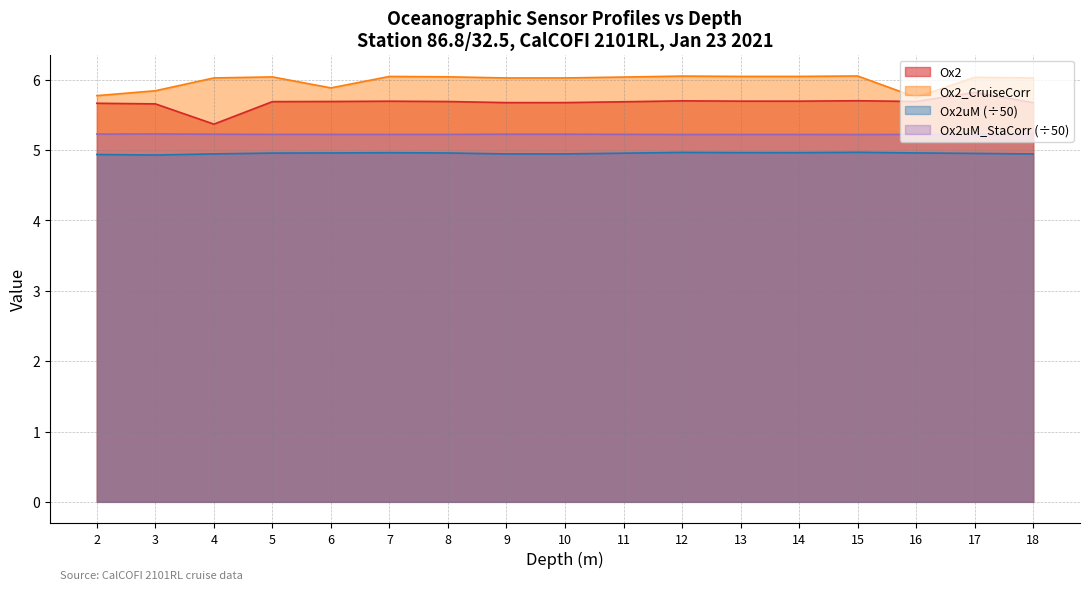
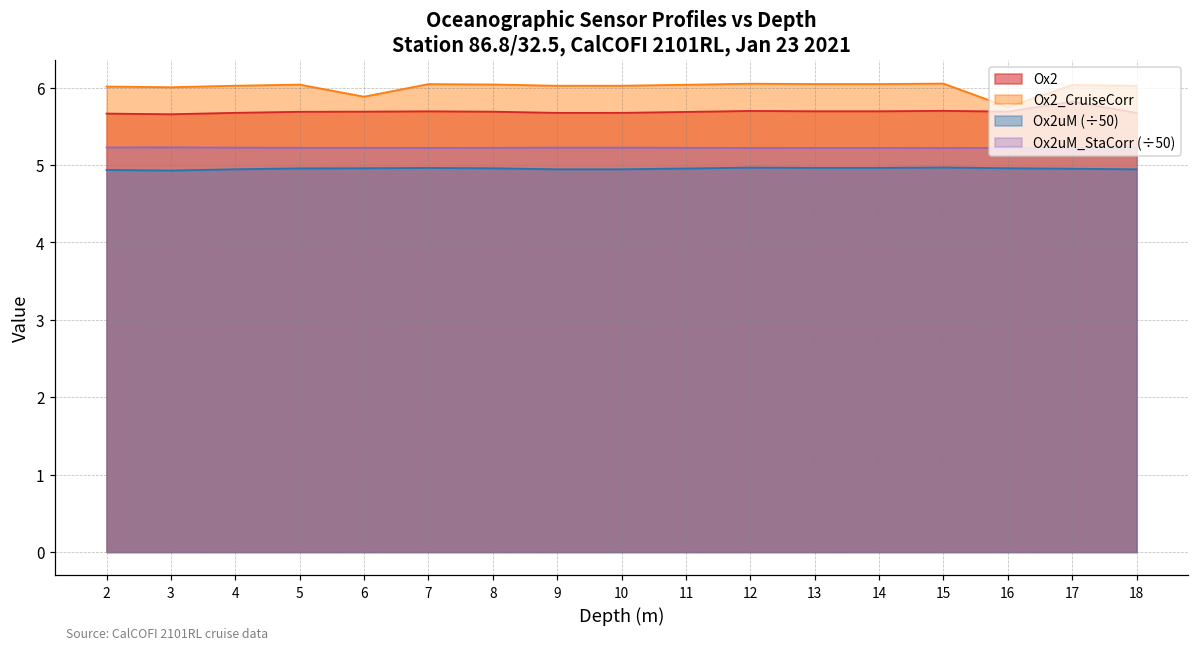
  {
    "Ox2": {
      "2": 5.7,
      "3": 5.7,
-     "4": 5.4,
+     "4": 5.7,
      "5": 5.7,
      "6": 5.7,
      "7": 5.7,
      "8": 5.7,
      "9": 5.7,
      "10": 5.7,
      "11": 5.7,
      "12": 5.7,
      "13": 5.7,
      "14": 5.7,
      "15": 5.7
    },
    "Ox2_CruiseCorr": {
-     "2": 5.8,
-     "3": 5.8,
+     "2": 6.0,
+     "3": 6.0,
      "4": 6.0,
      "5": 6.0,
      "6": 5.9,
      "7": 6.0,
      "8": 6.0,
      "9": 6.0,
      "10": 6.0,
      "11": 6.0,
      "12": 6.1,
      "13": 6.0,
      "14": 6.0,
      "15": 6.1
    },
    "Ox2uM (÷50)": {
      "2": 4.9,
      "3": 4.9,
      "4": 4.9,
      "5": 5.0,
      "6": 5.0,
      "7": 5.0,
      "8": 5.0,
      "9": 4.9,
      "10": 4.9,
      "11": 5.0,
      "12": 5.0,
      "13": 5.0,
      "14": 5.0,
      "15": 5.0,
      "16": 5.0,
      "17": 5.0,
      "18": 4.9
    },
    "Ox2uM_StaCorr (÷50)": {
      "2": 5.2,
      "3": 5.2,
      "4": 5.2,
      "5": 5.2,
      "6": 5.2,
      "7": 5.2,
      "8": 5.2,
      "9": 5.2,
      "10": 5.2,
      "11": 5.2,
      "12": 5.2,
      "13": 5.2,
      "14": 5.2,
      "15": 5.2
    }
  }
